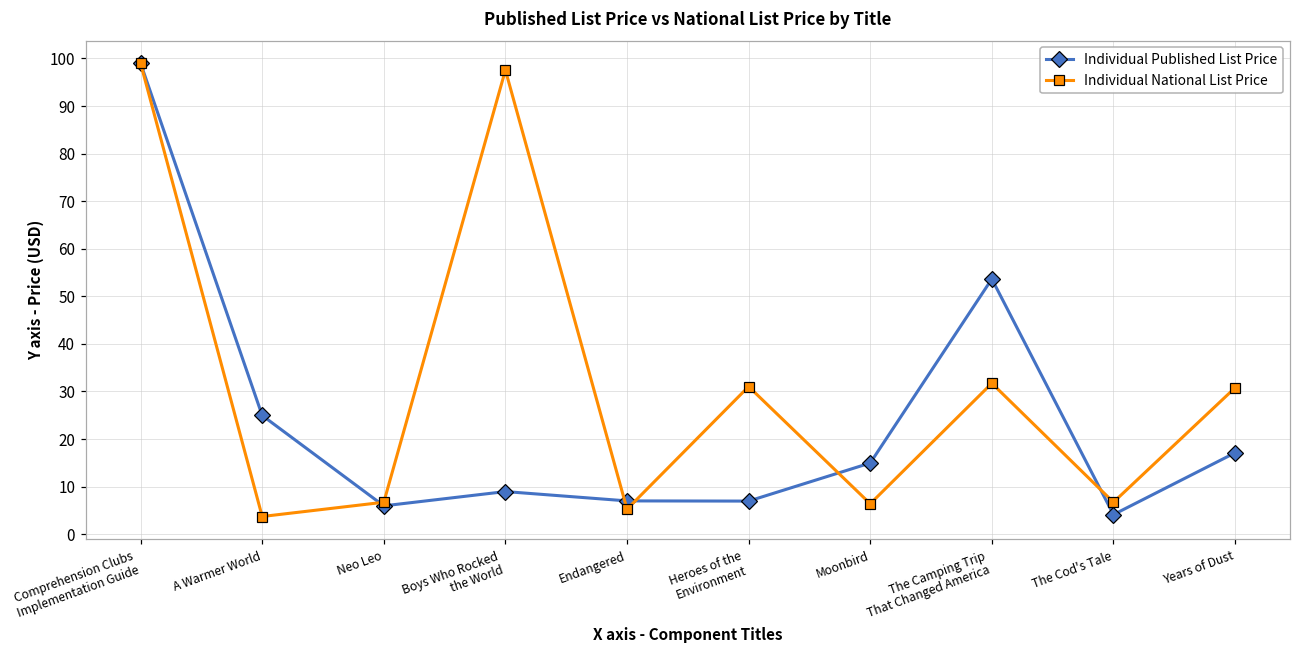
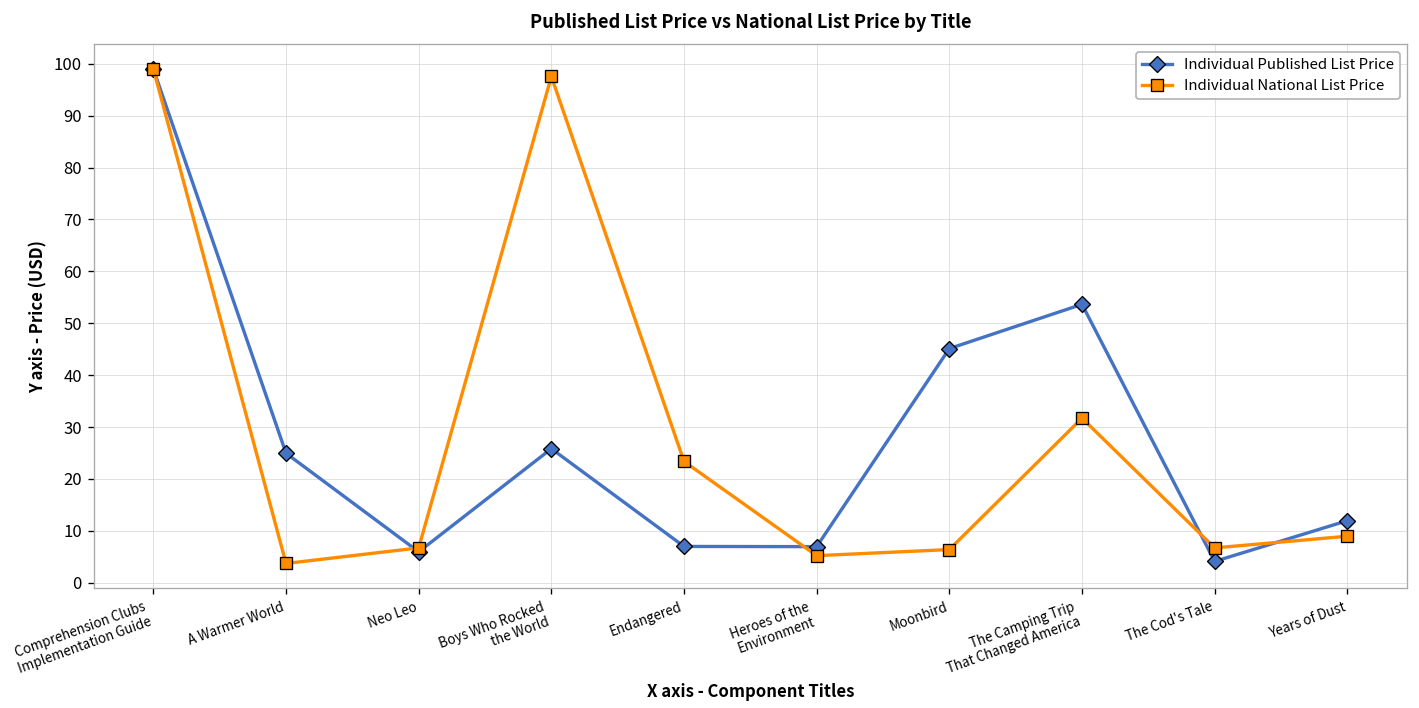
  {
    "Individual Published List Price": {
      "A Warmer World": 25,
      "Neo Leo": 6,
-     "Boys Who Rocked the World": 9,
+     "Boys Who Rocked the World": 26,
      "Endangered": 7,
      "Heroes of the Environment": 7,
-     "Moonbird": 15,
+     "Moonbird": 45,
      "The Camping Trip That Changed America": 54,
      "The Cod's Tale": 4,
-     "Years of Dust": 17
+     "Years of Dust": 12
    },
    "Individual National List Price": {
      "A Warmer World": 4,
      "Neo Leo": 7,
      "Boys Who Rocked the World": 98,
-     "Endangered": 5,
-     "Heroes of the Environment": 31,
+     "Endangered": 23,
+     "Heroes of the Environment": 5,
      "Moonbird": 6,
      "The Camping Trip That Changed America": 32,
      "The Cod's Tale": 7,
-     "Years of Dust": 31
+     "Years of Dust": 9
    }
  }
